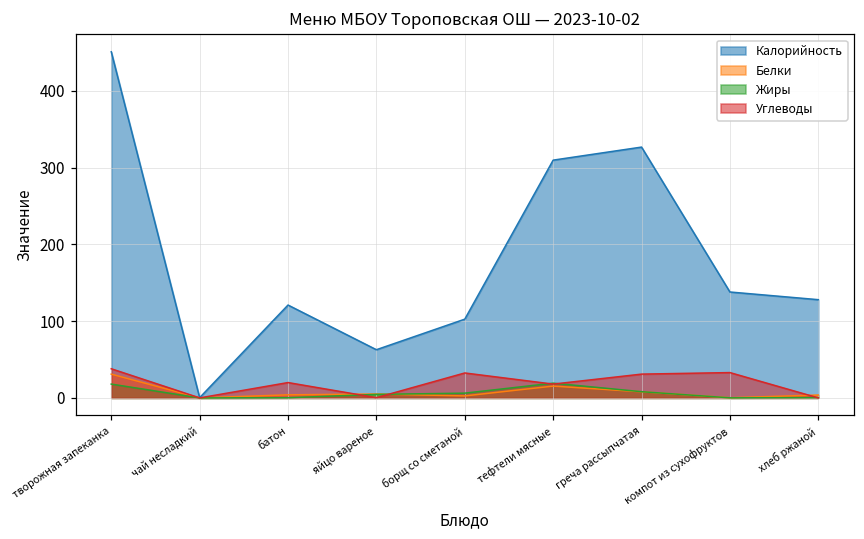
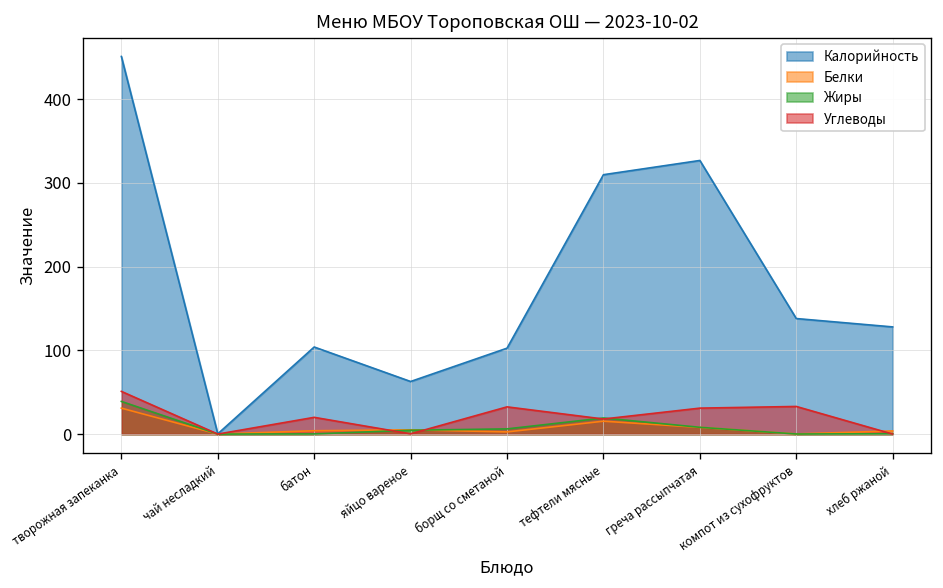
  {
    "Калорийность": {
      "творожная запеканка": 450,
-     "батон": 120,
+     "батон": 100,
      "яйцо вареное": 60,
      "борщ со сметаной": 100,
      "тефтели мясные": 310,
      "греча рассыпчатая": 330,
      "компот из сухофруктов": 140,
      "хлеб ржаной": 130
    },
    "Белки": {
      "творожная запеканка": 30,
      "батон": 0
    },
    "Жиры": {
-     "творожная запеканка": 20,
+     "творожная запеканка": 40,
      "батон": 0
    },
    "Углеводы": {
-     "творожная запеканка": 40,
+     "творожная запеканка": 50,
      "батон": 20,
      "яйцо вареное": 0,
      "борщ со сметаной": 30,
      "греча рассыпчатая": 30,
      "компот из сухофруктов": 30
    }
  }
